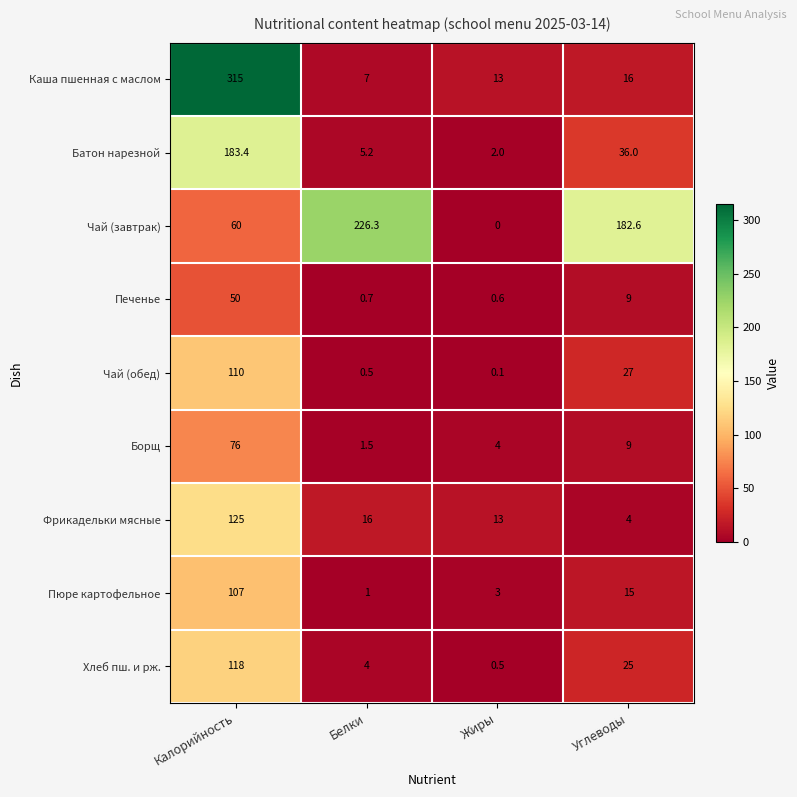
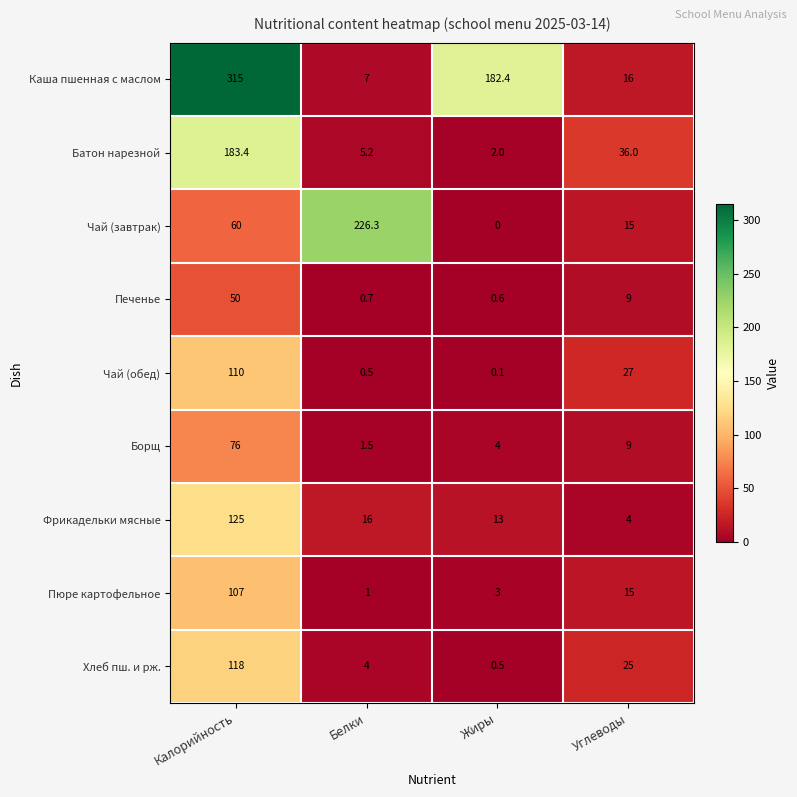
  {
    "Каша пшенная с маслом": {
      "Калорийность": 315,
      "Белки": 7,
-     "Жиры": 13,
+     "Жиры": 182.4,
      "Углеводы": 16
    },
    "Батон нарезной": {
      "Калорийность": 183.4,
      "Белки": 5.2,
      "Жиры": 2.0,
      "Углеводы": 36.0
    },
    "Чай (завтрак)": {
      "Калорийность": 60,
      "Белки": 226.3,
      "Жиры": 0,
-     "Углеводы": 182.6
+     "Углеводы": 15
    },
    "Печенье": {
      "Калорийность": 50,
      "Белки": 0.7,
      "Жиры": 0.6,
      "Углеводы": 9
    },
    "Чай (обед)": {
      "Калорийность": 110,
      "Белки": 0.5,
      "Жиры": 0.1,
      "Углеводы": 27
    },
    "Борщ": {
      "Калорийность": 76,
      "Белки": 1.5,
      "Жиры": 4,
      "Углеводы": 9
    },
    "Фрикадельки мясные": {
      "Калорийность": 125,
      "Белки": 16,
      "Жиры": 13,
      "Углеводы": 4
    },
    "Пюре картофельное": {
      "Калорийность": 107,
      "Белки": 1,
      "Жиры": 3,
      "Углеводы": 15
    },
    "Хлеб пш. и рж.": {
      "Калорийность": 118,
      "Белки": 4,
      "Жиры": 0.5,
      "Углеводы": 25
    }
  }
